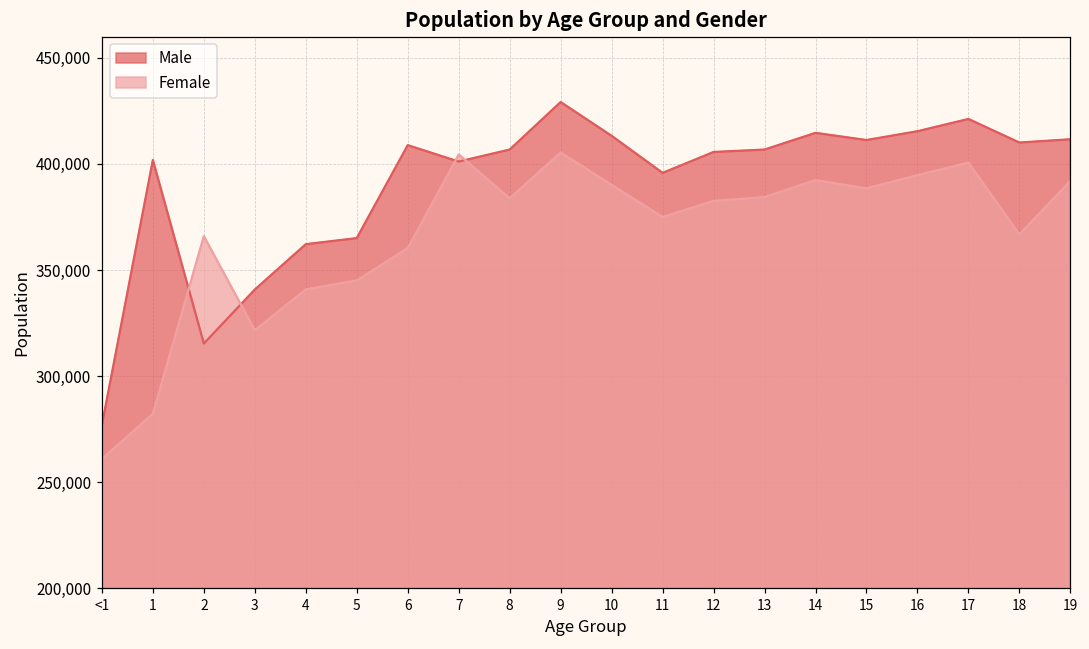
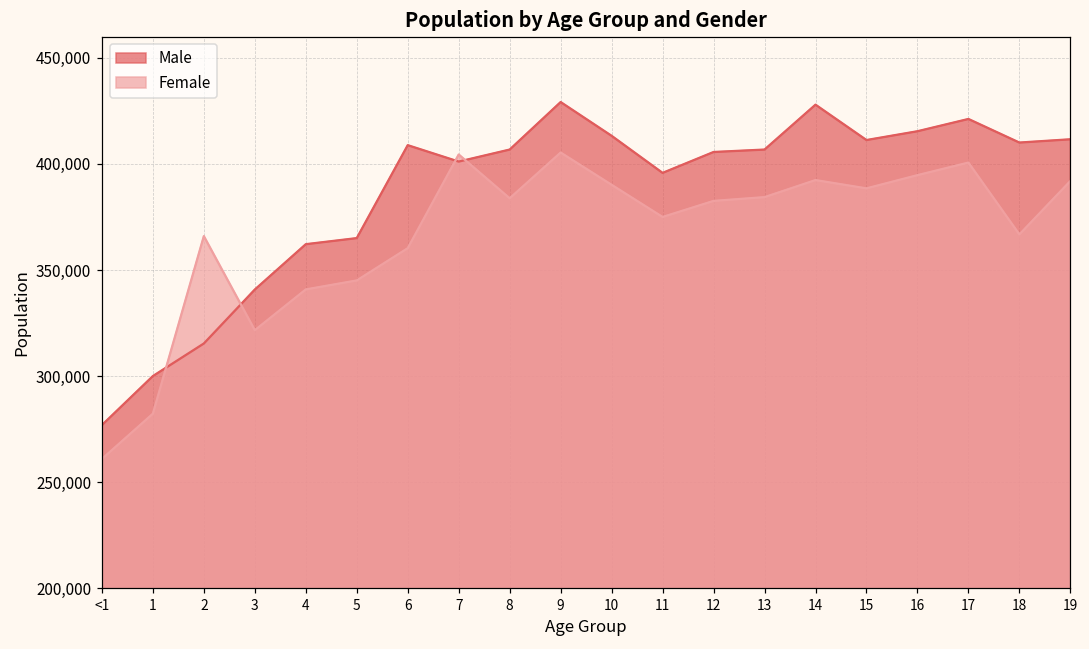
  {
    "Male": {
      "<1": "277,000",
-     "1": "402,000",
+     "1": "300,000",
      "2": "315,000",
      "3": "341,000",
      "4": "362,000",
      "5": "365,000",
      "6": "409,000",
      "7": "401,000",
      "8": "407,000",
      "9": "429,000",
      "10": "413,000",
      "11": "396,000",
      "12": "406,000",
      "13": "407,000",
-     "14": "415,000",
+     "14": "428,000",
      "15": "411,000",
      "16": "415,000",
      "17": "421,000",
      "18": "410,000",
      "19": "412,000"
    },
    "Female": {
      "<1": "261,000",
      "1": "282,000",
      "2": "366,000",
      "3": "322,000",
      "4": "341,000",
      "5": "345,000",
      "6": "360,000",
      "7": "404,000",
      "8": "384,000",
      "9": "405,000",
      "10": "390,000",
      "11": "375,000",
      "12": "383,000",
      "13": "384,000",
      "14": "392,000",
      "15": "388,000",
      "16": "395,000",
      "17": "401,000",
      "18": "367,000",
      "19": "392,000"
    }
  }
